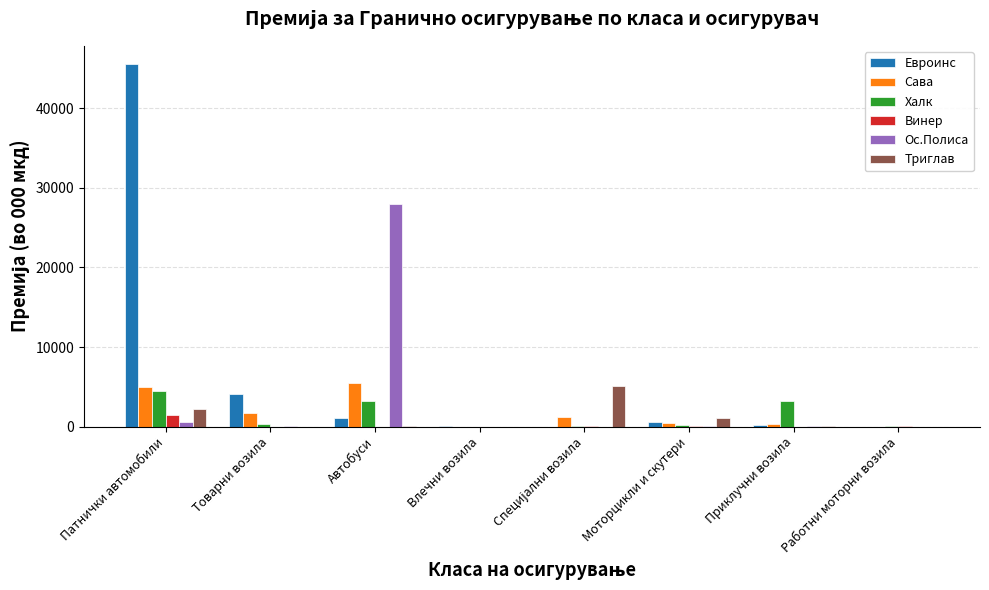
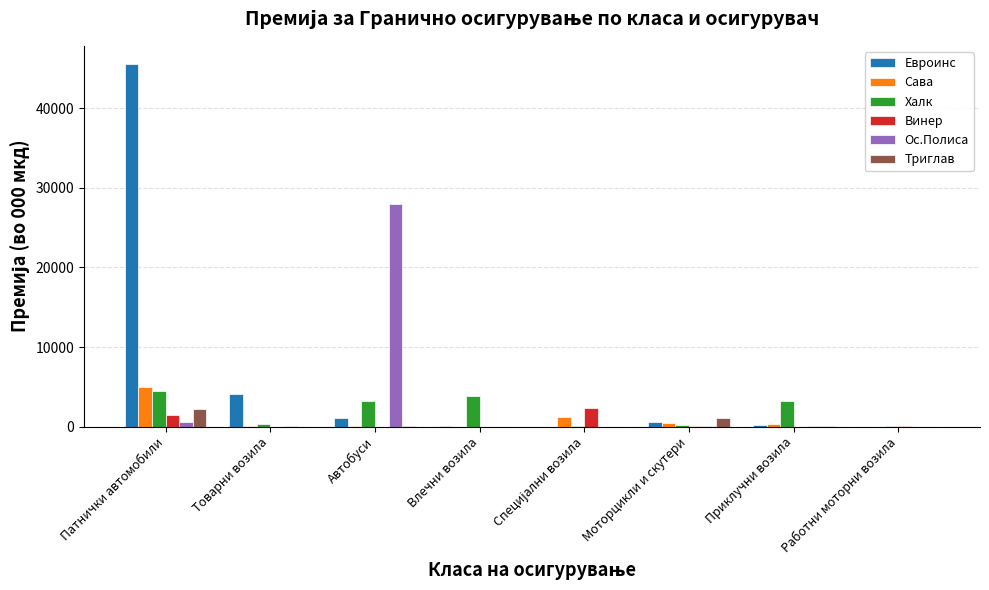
  {
    "Евроинс": {
      "Патнички автомобили": 46000,
      "Товарни возила": 4000,
      "Автобуси": 1000,
      "Специјални возила": 0,
      "Моторцикли и скутери": 1000,
      "Работни моторни возила": 0
    },
    "Сава": {
      "Патнички автомобили": 5000,
-     "Товарни возила": 2000,
-     "Автобуси": 5000,
+     "Товарни возила": 0,
+     "Автобуси": 0,
      "Влечни возила": 0,
      "Специјални возила": 1000,
      "Моторцикли и скутери": 0,
      "Работни моторни возила": 0
    },
    "Халк": {
      "Патнички автомобили": 4000,
      "Автобуси": 3000,
-     "Влечни возила": 0,
+     "Влечни возила": 4000,
      "Приклучни возила": 3000
    },
    "Винер": {
      "Патнички автомобили": 2000,
      "Товарни возила": 0,
      "Автобуси": 0,
      "Влечни возила": 0,
-     "Специјални возила": 0
+     "Специјални возила": 2000
    },
    "Ос.Полиса": {
      "Патнички автомобили": 1000,
      "Автобуси": 28000,
      "Влечни возила": 0,
      "Специјални возила": 0,
      "Работни моторни возила": 0
    },
    "Триглав": {
      "Патнички автомобили": 2000,
      "Товарни возила": 0,
      "Влечни возила": 0,
-     "Специјални возила": 5000,
+     "Специјални возила": 0,
      "Моторцикли и скутери": 1000,
      "Работни моторни возила": 0
    }
  }
